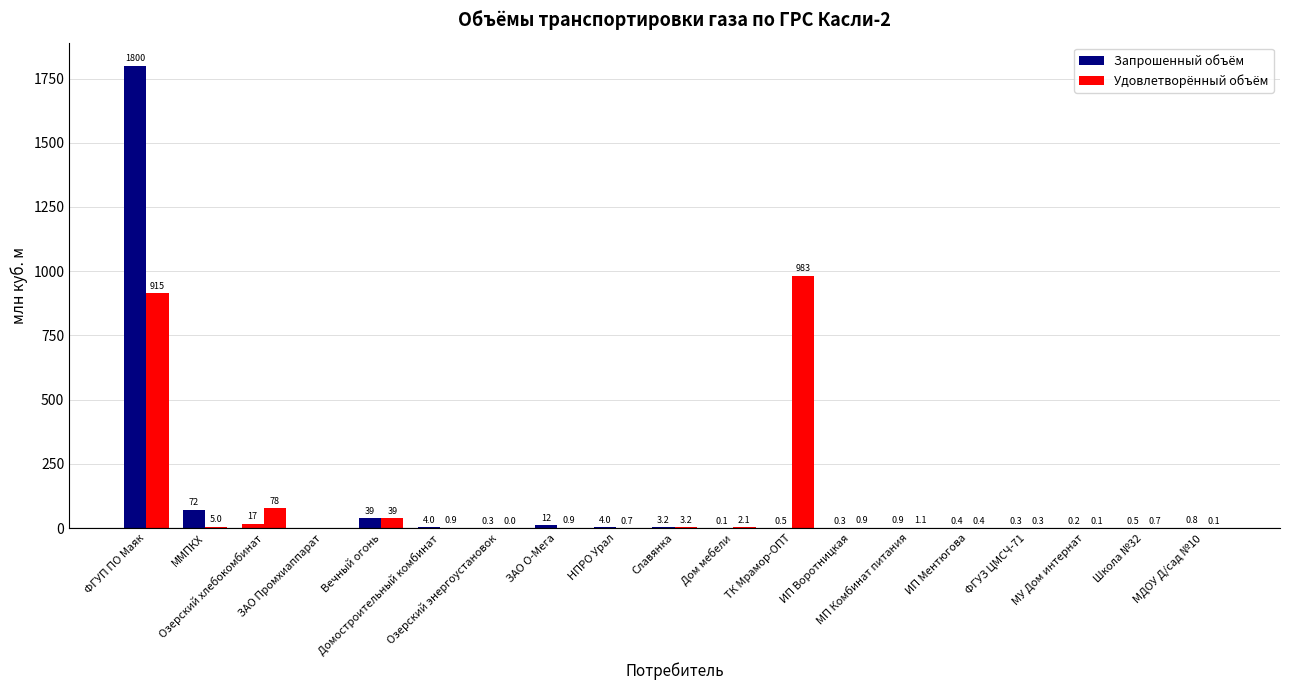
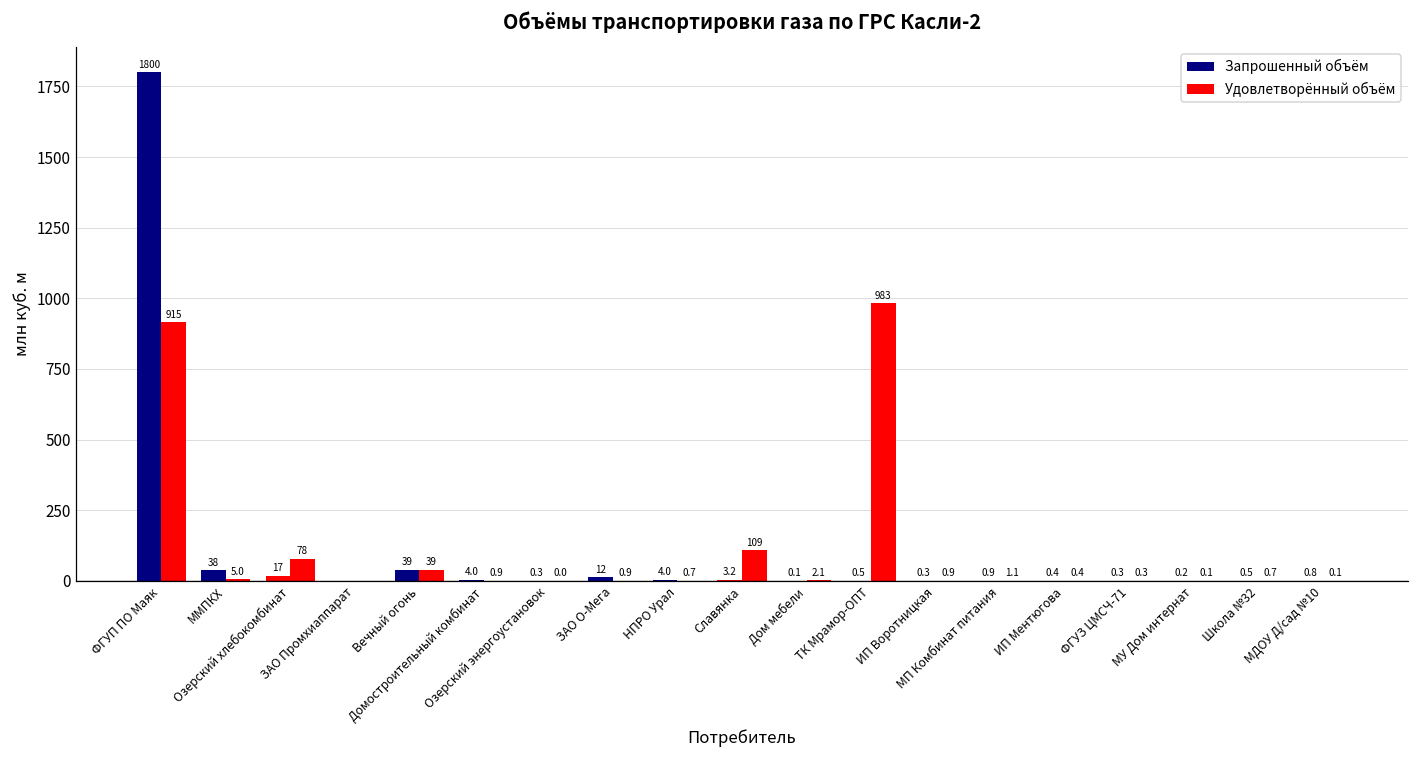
  {
    "Запрошенный объём": {
      "ФГУП ПО Маяк": 1800,
-     "ММПКХ": 72,
+     "ММПКХ": 38,
      "Озерский хлебокомбинат": 17,
      "Вечный огонь": 39,
      "Домостроительный комбинат": 4.0,
      "Озерский энергоустановок": 0.3,
      "ЗАО О-Мега": 12,
      "НПРО Урал": 4.0,
      "Славянка": 3.2,
      "Дом мебели": 0.1,
      "ТК Мрамор-ОПТ": 0.5,
      "ИП Воротницкая": 0.3,
      "МП Комбинат питания": 0.9,
      "ИП Ментюгова": 0.4,
      "ФГУЗ ЦМСЧ-71": 0.3,
      "МУ Дом интернат": 0.2,
      "Школа №32": 0.5,
      "МДОУ Д/сад №10": 0.8
    },
    "Удовлетворённый объём": {
      "ФГУП ПО Маяк": 915,
      "ММПКХ": 5.0,
      "Озерский хлебокомбинат": 78,
      "Вечный огонь": 39,
      "Домостроительный комбинат": 0.9,
      "Озерский энергоустановок": 0.0,
      "ЗАО О-Мега": 0.9,
      "НПРО Урал": 0.7,
-     "Славянка": 3.2,
+     "Славянка": 109,
      "Дом мебели": 2.1,
      "ТК Мрамор-ОПТ": 983,
      "ИП Воротницкая": 0.9,
      "МП Комбинат питания": 1.1,
      "ИП Ментюгова": 0.4,
      "ФГУЗ ЦМСЧ-71": 0.3,
      "МУ Дом интернат": 0.1,
      "Школа №32": 0.7,
      "МДОУ Д/сад №10": 0.1
    }
  }
